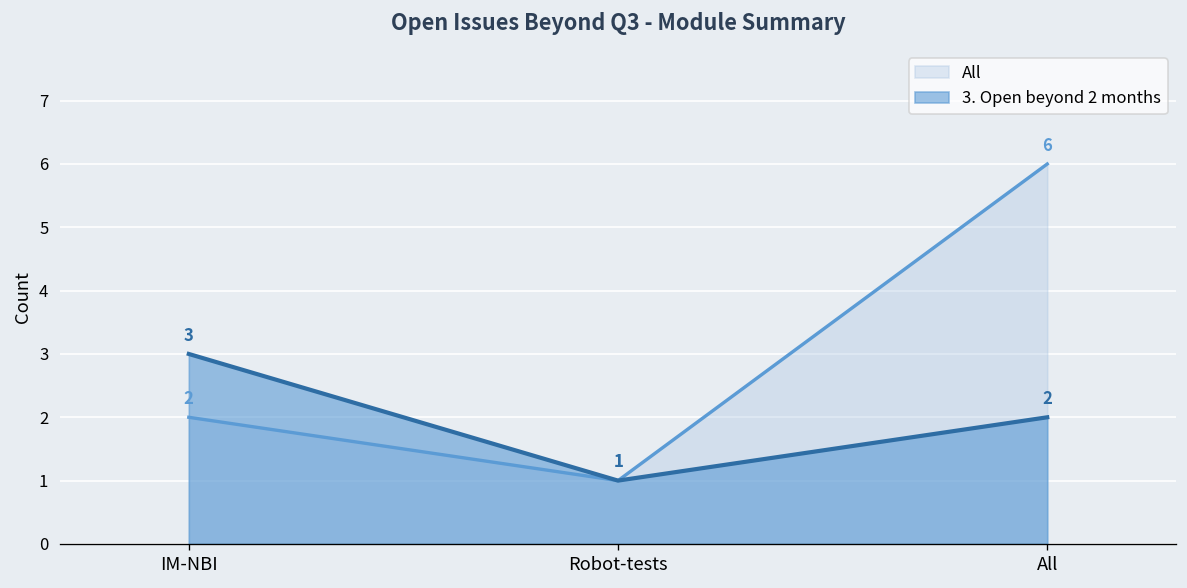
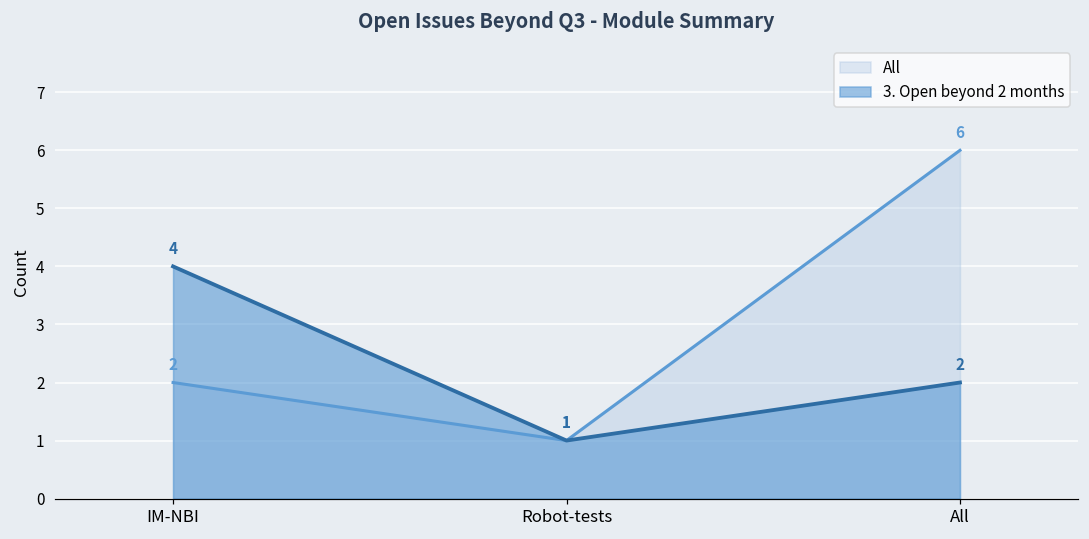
  {
    "All": {
      "IM-NBI": 2,
      "All": 6
    },
    "3. Open beyond 2 months": {
-     "IM-NBI": 3,
+     "IM-NBI": 4,
      "All": 2
    }
  }
